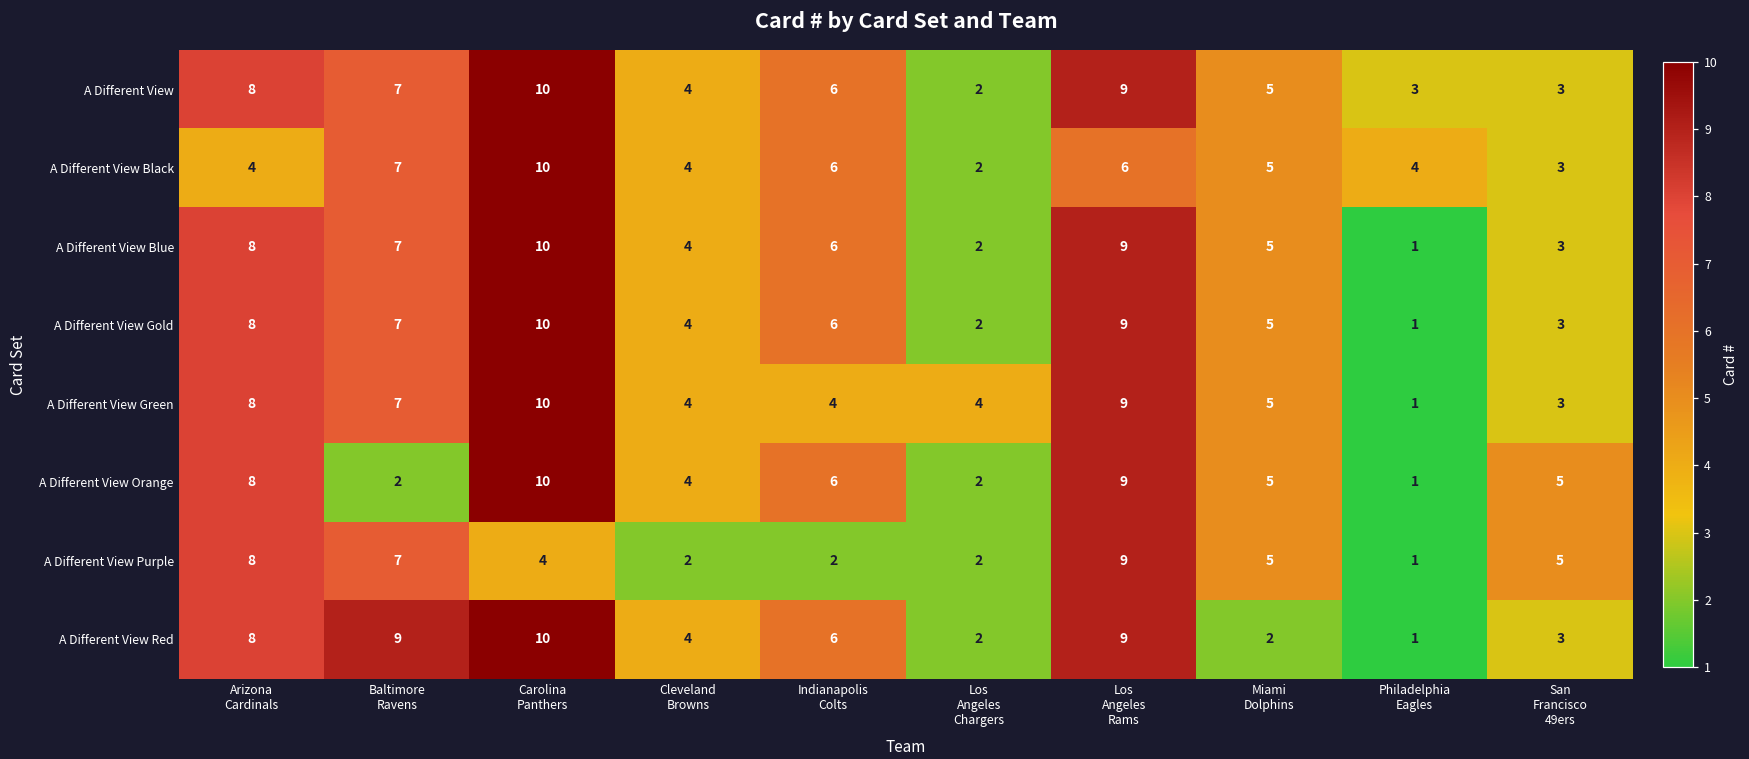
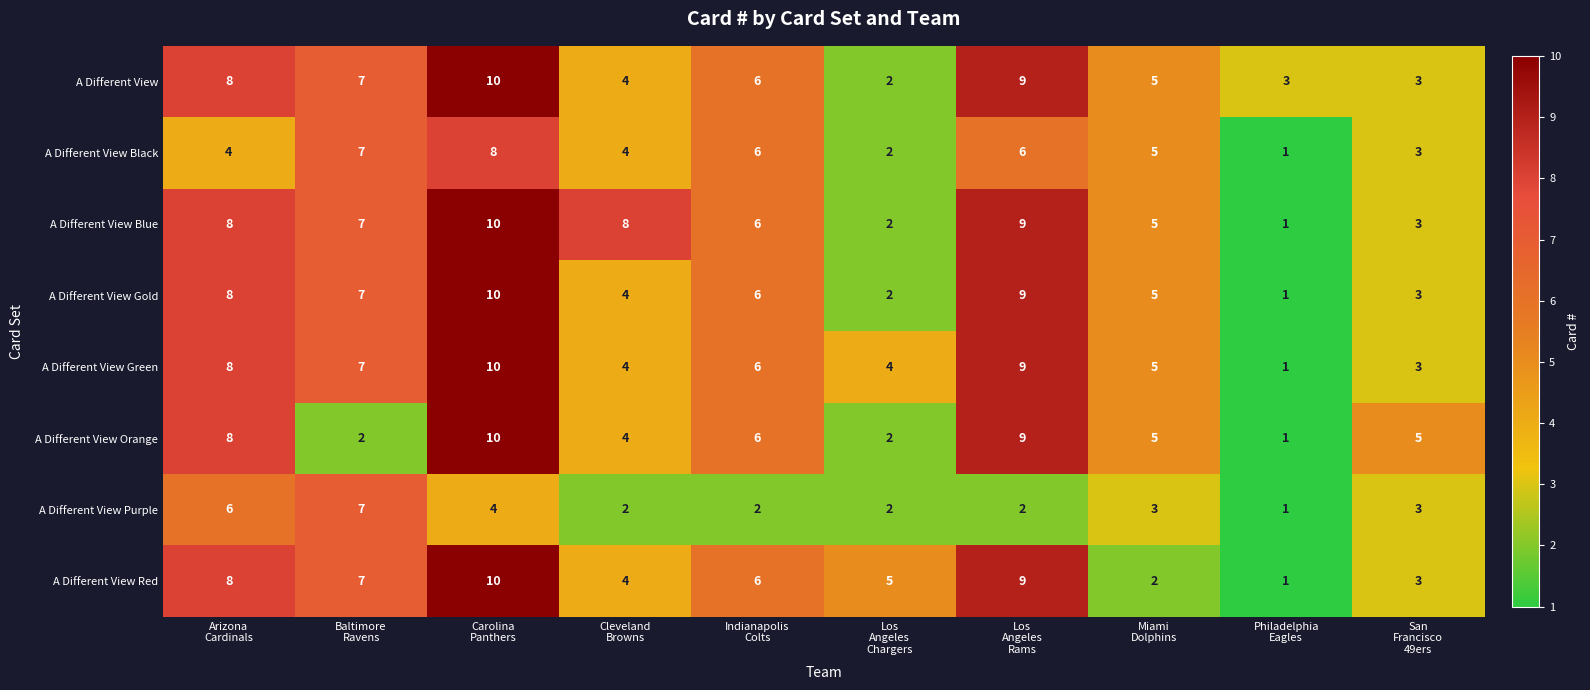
  {
    "A Different View": {
      "Arizona Cardinals": 8,
      "Baltimore Ravens": 7,
      "Carolina Panthers": 10,
      "Cleveland Browns": 4,
      "Indianapolis Colts": 6,
      "Los Angeles Chargers": 2,
      "Los Angeles Rams": 9,
      "Miami Dolphins": 5,
      "Philadelphia Eagles": 3,
      "San Francisco 49ers": 3
    },
    "A Different View Black": {
      "Arizona Cardinals": 4,
      "Baltimore Ravens": 7,
-     "Carolina Panthers": 10,
+     "Carolina Panthers": 8,
      "Cleveland Browns": 4,
      "Indianapolis Colts": 6,
      "Los Angeles Chargers": 2,
      "Los Angeles Rams": 6,
      "Miami Dolphins": 5,
-     "Philadelphia Eagles": 4,
+     "Philadelphia Eagles": 1,
      "San Francisco 49ers": 3
    },
    "A Different View Blue": {
      "Arizona Cardinals": 8,
      "Baltimore Ravens": 7,
      "Carolina Panthers": 10,
-     "Cleveland Browns": 4,
+     "Cleveland Browns": 8,
      "Indianapolis Colts": 6,
      "Los Angeles Chargers": 2,
      "Los Angeles Rams": 9,
      "Miami Dolphins": 5,
      "Philadelphia Eagles": 1,
      "San Francisco 49ers": 3
    },
    "A Different View Gold": {
      "Arizona Cardinals": 8,
      "Baltimore Ravens": 7,
      "Carolina Panthers": 10,
      "Cleveland Browns": 4,
      "Indianapolis Colts": 6,
      "Los Angeles Chargers": 2,
      "Los Angeles Rams": 9,
      "Miami Dolphins": 5,
      "Philadelphia Eagles": 1,
      "San Francisco 49ers": 3
    },
    "A Different View Green": {
      "Arizona Cardinals": 8,
      "Baltimore Ravens": 7,
      "Carolina Panthers": 10,
      "Cleveland Browns": 4,
-     "Indianapolis Colts": 4,
+     "Indianapolis Colts": 6,
      "Los Angeles Chargers": 4,
      "Los Angeles Rams": 9,
      "Miami Dolphins": 5,
      "Philadelphia Eagles": 1,
      "San Francisco 49ers": 3
    },
    "A Different View Orange": {
      "Arizona Cardinals": 8,
      "Baltimore Ravens": 2,
      "Carolina Panthers": 10,
      "Cleveland Browns": 4,
      "Indianapolis Colts": 6,
      "Los Angeles Chargers": 2,
      "Los Angeles Rams": 9,
      "Miami Dolphins": 5,
      "Philadelphia Eagles": 1,
      "San Francisco 49ers": 5
    },
    "A Different View Purple": {
-     "Arizona Cardinals": 8,
+     "Arizona Cardinals": 6,
      "Baltimore Ravens": 7,
      "Carolina Panthers": 4,
      "Cleveland Browns": 2,
      "Indianapolis Colts": 2,
      "Los Angeles Chargers": 2,
-     "Los Angeles Rams": 9,
-     "Miami Dolphins": 5,
+     "Los Angeles Rams": 2,
+     "Miami Dolphins": 3,
      "Philadelphia Eagles": 1,
-     "San Francisco 49ers": 5
+     "San Francisco 49ers": 3
    },
    "A Different View Red": {
      "Arizona Cardinals": 8,
-     "Baltimore Ravens": 9,
+     "Baltimore Ravens": 7,
      "Carolina Panthers": 10,
      "Cleveland Browns": 4,
      "Indianapolis Colts": 6,
-     "Los Angeles Chargers": 2,
+     "Los Angeles Chargers": 5,
      "Los Angeles Rams": 9,
      "Miami Dolphins": 2,
      "Philadelphia Eagles": 1,
      "San Francisco 49ers": 3
    }
  }
